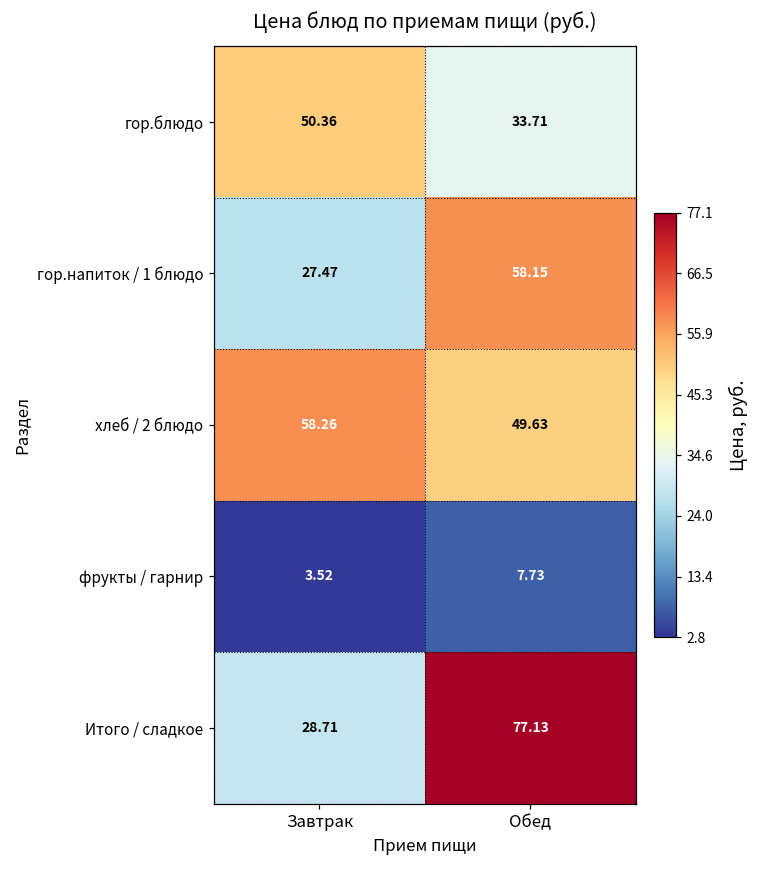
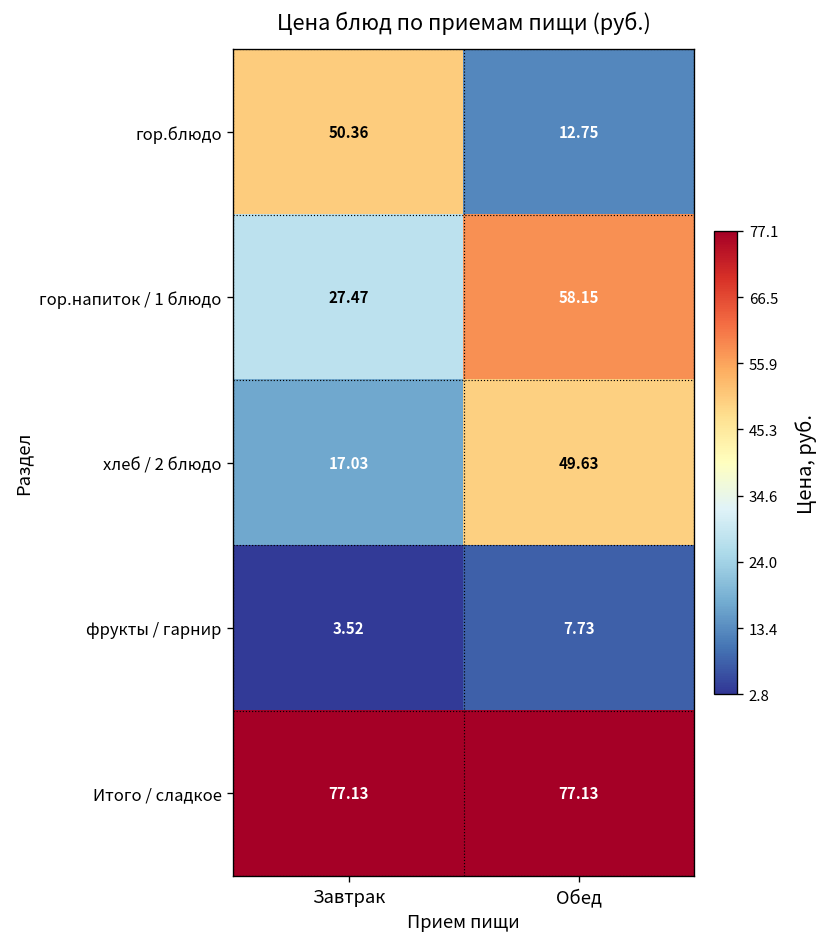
  {
    "гор.блюдо": {
      "Завтрак": 50.36,
-     "Обед": 33.71
+     "Обед": 12.75
    },
    "гор.напиток / 1 блюдо": {
      "Завтрак": 27.47,
      "Обед": 58.15
    },
    "хлеб / 2 блюдо": {
-     "Завтрак": 58.26,
+     "Завтрак": 17.03,
      "Обед": 49.63
    },
    "фрукты / гарнир": {
      "Завтрак": 3.52,
      "Обед": 7.73
    },
    "Итого / сладкое": {
-     "Завтрак": 28.71,
+     "Завтрак": 77.13,
      "Обед": 77.13
    }
  }
